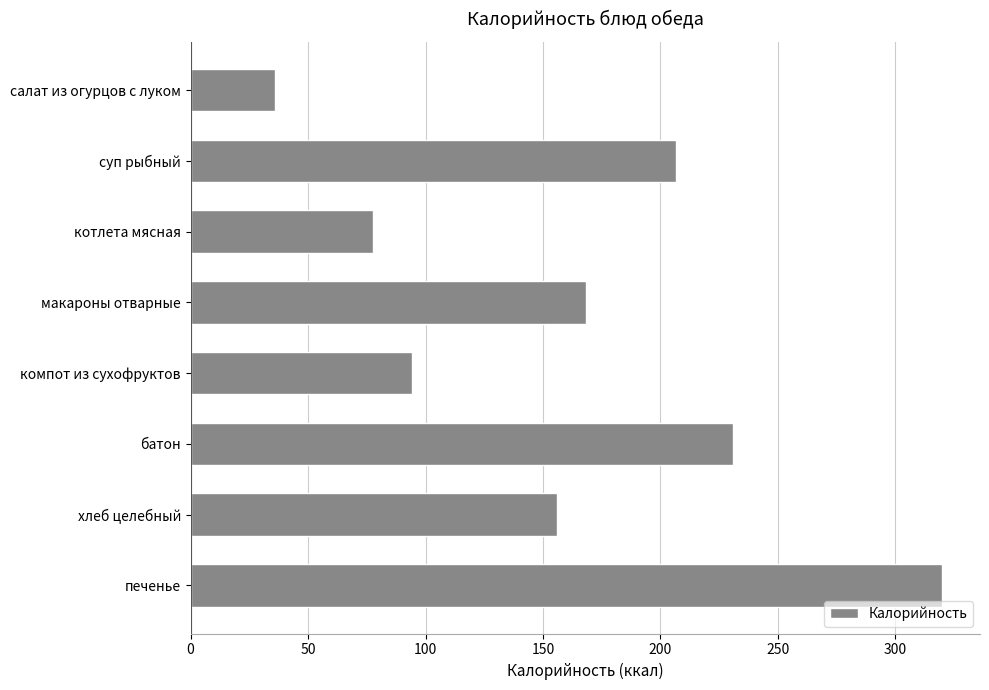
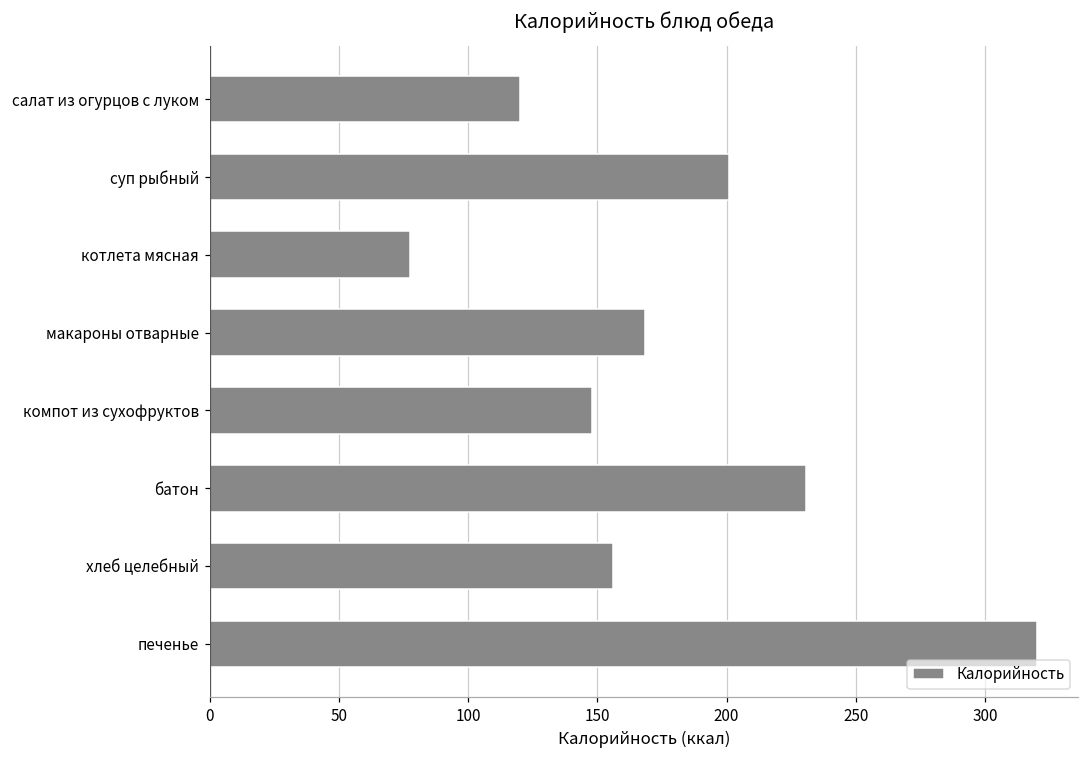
  {
-   "салат из огурцов с луком": 36,
-   "суп рыбный": 207,
+   "салат из огурцов с луком": 120,
+   "суп рыбный": 201,
    "котлета мясная": 78,
    "макароны отварные": 168,
-   "компот из сухофруктов": 94,
+   "компот из сухофруктов": 148,
    "батон": 231,
    "хлеб целебный": 156,
    "печенье": 320
  }
